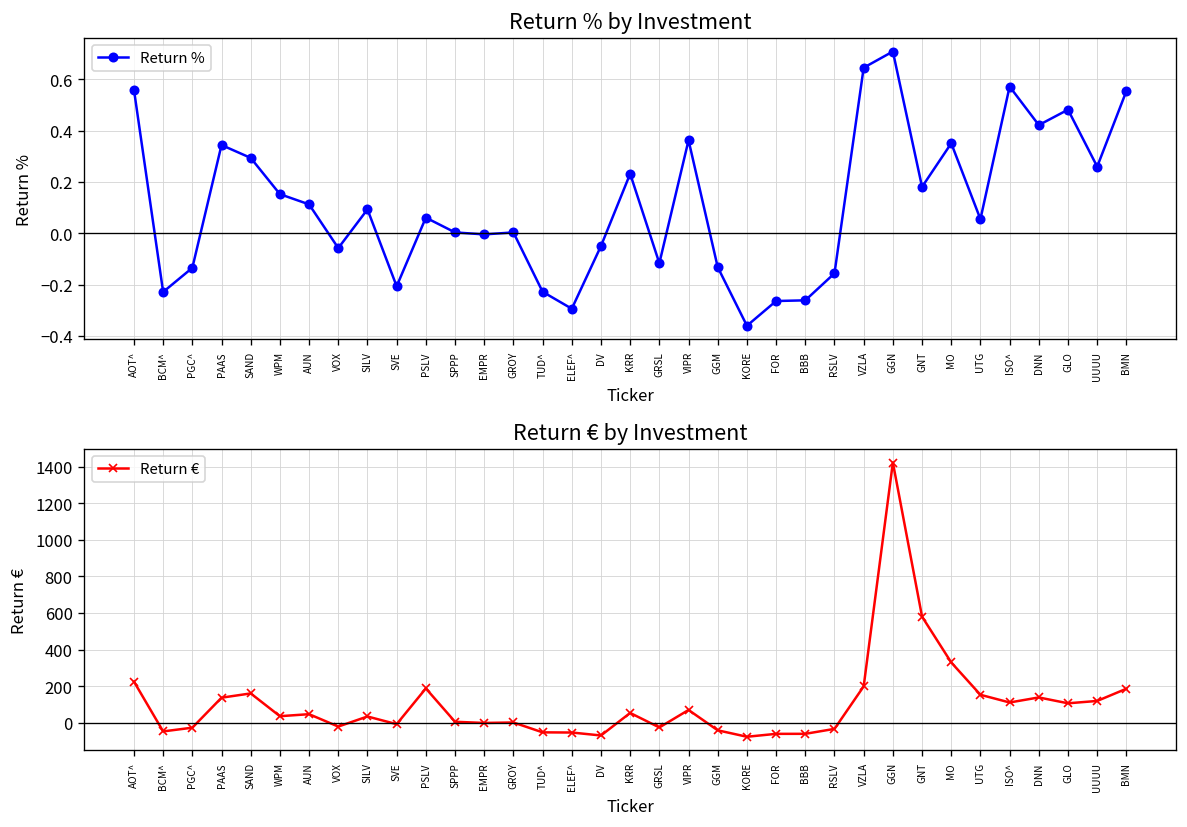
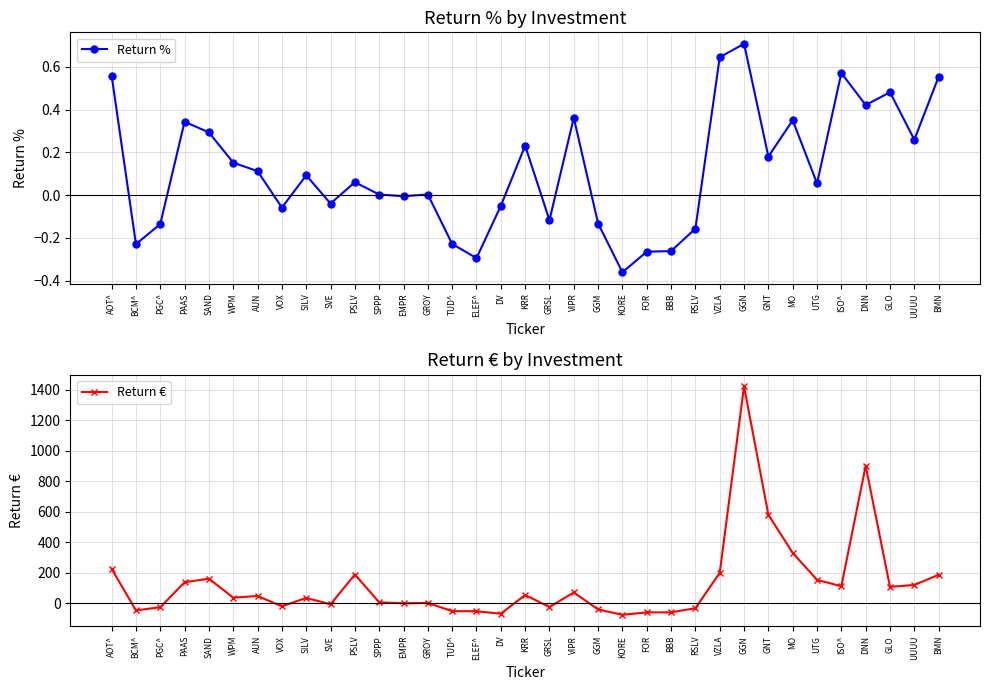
  {
    "Return % by Investment": {
      "AOT^": 0.56,
      "BCM^": -0.23,
      "PGC^": -0.14,
      "PAAS": 0.34,
      "SAND": 0.29,
      "WPM": 0.15,
      "AUN": 0.11,
      "VOX": -0.06,
      "SILV": 0.09,
-     "SVE": -0.21,
+     "SVE": -0.04,
      "PSLV": 0.06,
      "SPPP": 0.00,
      "EMPR": 0.00,
      "GROY": 0.00,
      "TUD^": -0.23,
      "ELEF^": -0.29,
      "DV": -0.05,
      "KRR": 0.23,
      "GRSL": -0.12,
      "VIPR": 0.36,
      "GGM": -0.13,
      "KORE": -0.36,
      "FOR": -0.26,
      "BBB": -0.26,
      "RSLV": -0.16,
      "VZLA": 0.65,
      "GGN": 0.71,
      "GNT": 0.18,
      "MO": 0.35,
      "UTG": 0.05,
      "ISO^": 0.57,
      "DNN": 0.42,
      "GLO": 0.48,
      "UUUU": 0.26,
      "BMN": 0.55
    },
    "Return € by Investment": {
      "AOT^": 220,
      "BCM^": -50,
      "PGC^": -30,
      "PAAS": 140,
      "SAND": 160,
      "WPM": 40,
      "AUN": 50,
      "VOX": -20,
      "SILV": 30,
      "SVE": -10,
      "PSLV": 190,
      "SPPP": 10,
      "EMPR": 0,
      "GROY": 0,
      "TUD^": -50,
      "ELEF^": -50,
      "DV": -70,
      "KRR": 50,
      "GRSL": -30,
      "VIPR": 70,
      "GGM": -40,
      "KORE": -80,
      "FOR": -60,
      "BBB": -60,
      "RSLV": -30,
      "VZLA": 200,
      "GGN": 1420,
      "GNT": 580,
      "MO": 330,
      "UTG": 150,
      "ISO^": 110,
-     "DNN": 140,
+     "DNN": 900,
      "GLO": 110,
      "UUUU": 120,
      "BMN": 190
    }
  }
